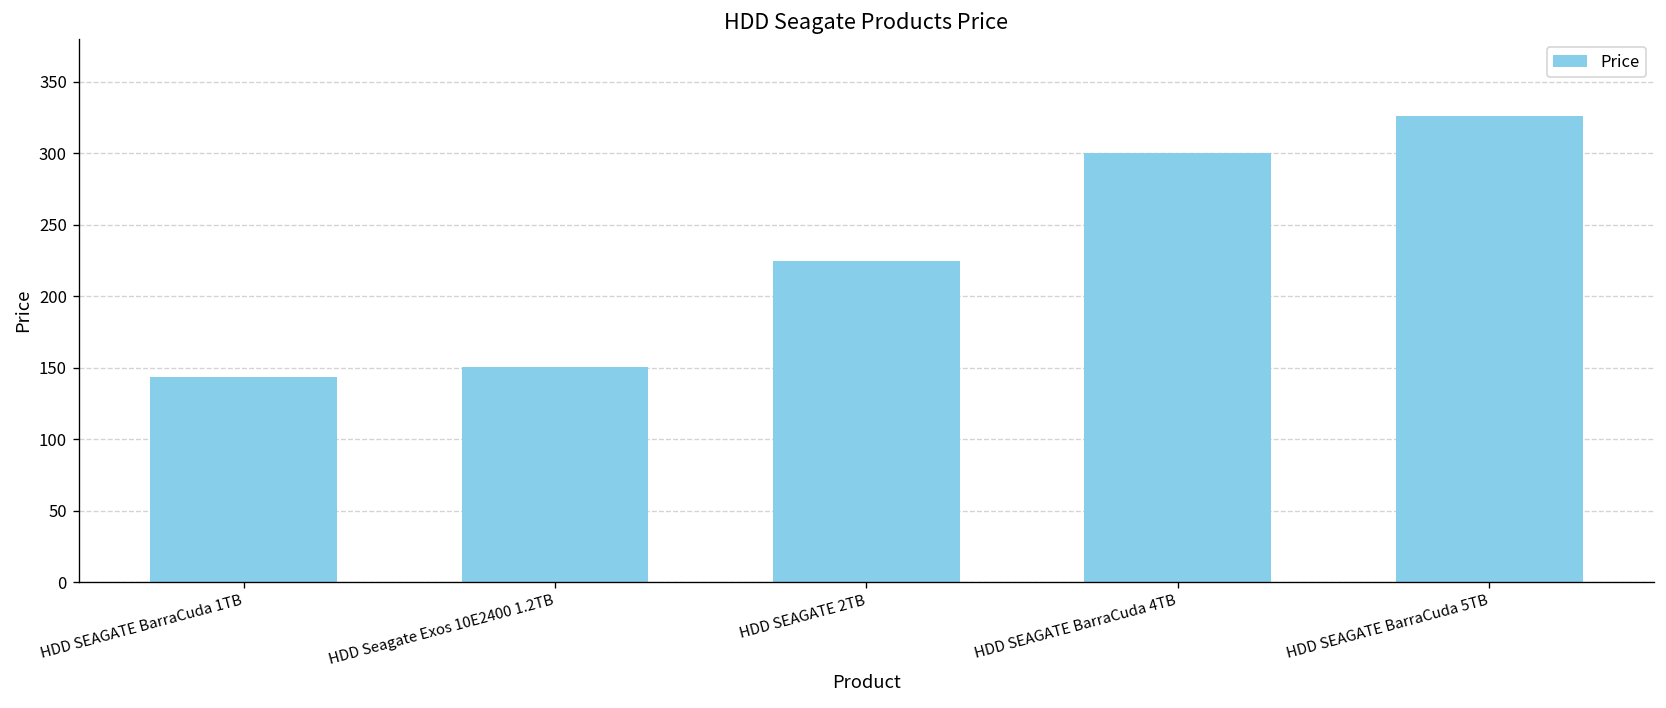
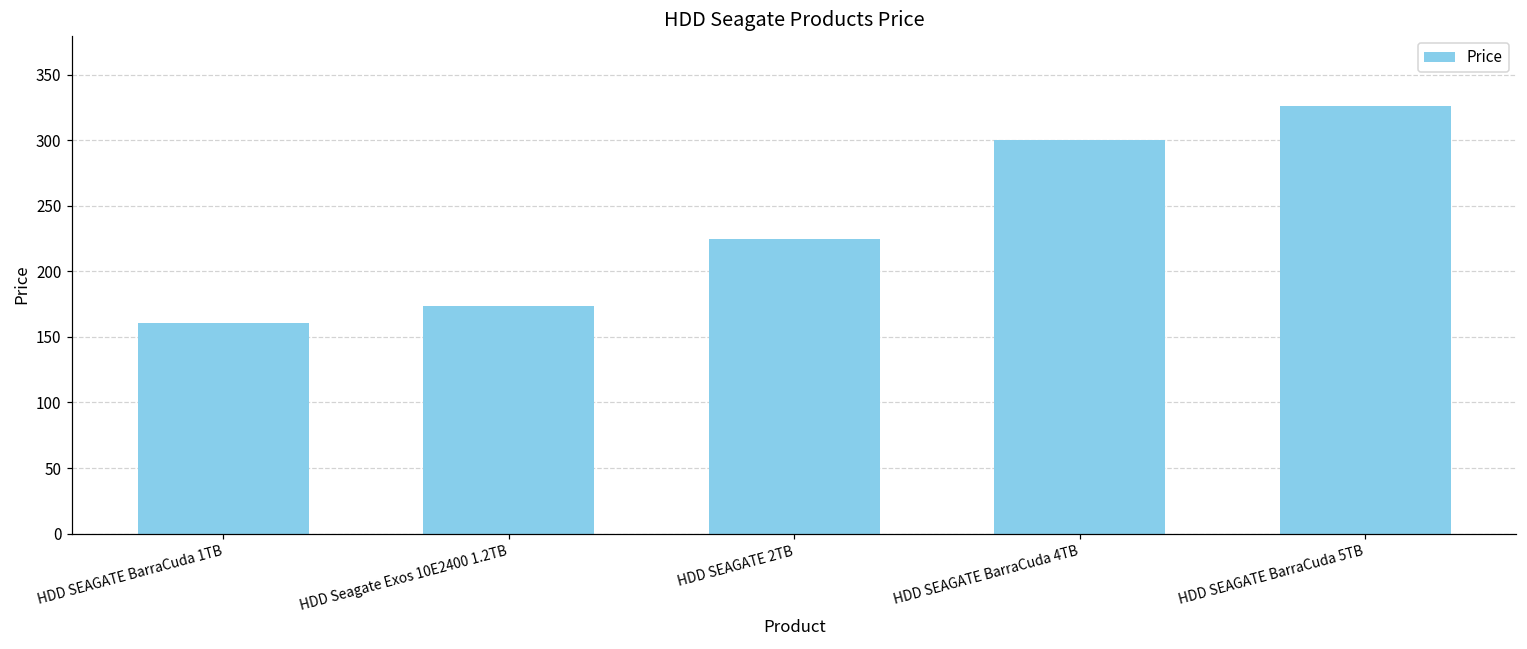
  {
-   "HDD SEAGATE BarraCuda 1TB": 143,
-   "HDD Seagate Exos 10E2400 1.2TB": 150,
+   "HDD SEAGATE BarraCuda 1TB": 160,
+   "HDD Seagate Exos 10E2400 1.2TB": 174,
    "HDD SEAGATE 2TB": 224,
    "HDD SEAGATE BarraCuda 4TB": 300,
    "HDD SEAGATE BarraCuda 5TB": 326
  }
